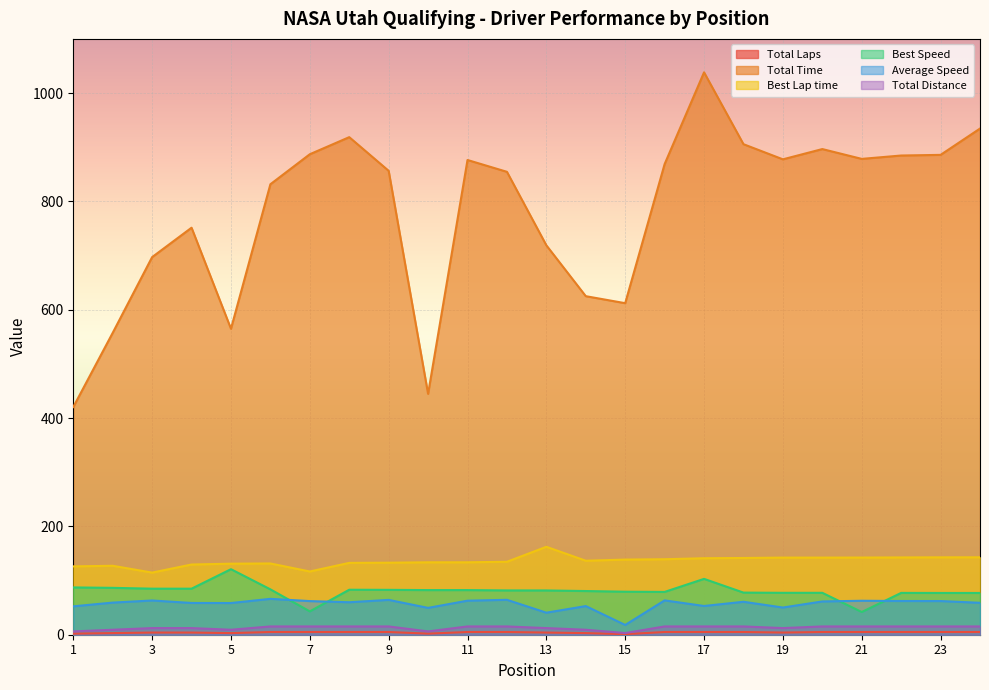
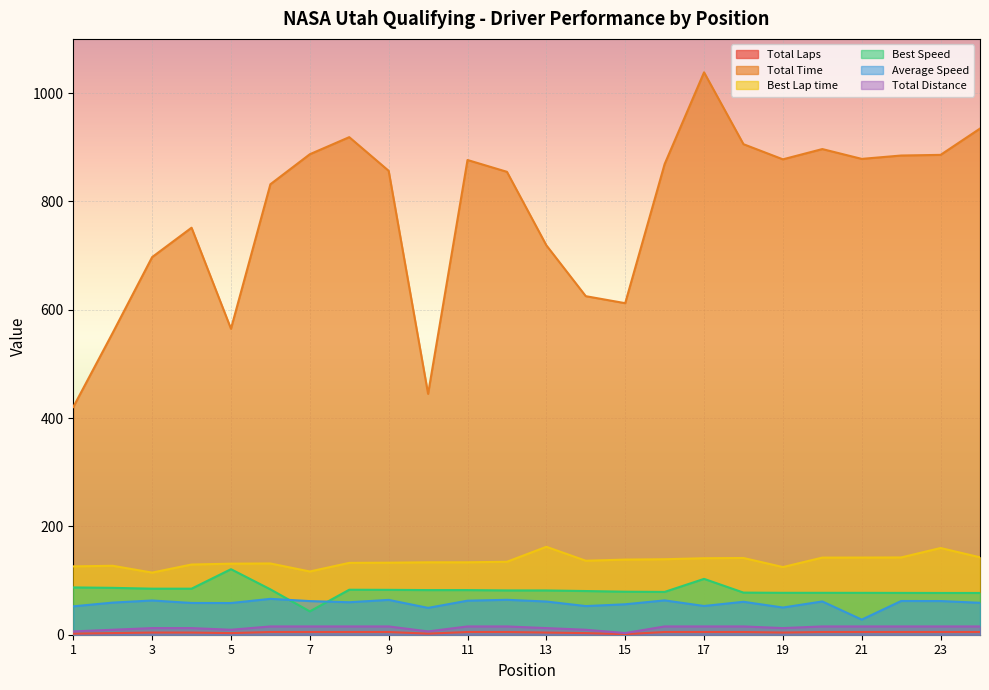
  {
    "Best Lap time": {
      "1": 130,
      "3": 110,
      "5": 130,
      "7": 120,
      "9": 130,
      "11": 130,
      "13": 160,
      "15": 140,
      "17": 140,
-     "19": 140,
+     "19": 120,
      "21": 140,
-     "23": 140
+     "23": 160
    },
    "Best Speed": {
      "1": 90,
      "3": 90,
      "5": 120,
      "7": 40,
      "9": 80,
      "11": 80,
      "13": 80,
      "15": 80,
      "17": 100,
      "19": 80,
-     "21": 40,
+     "21": 80,
      "23": 80
    },
    "Average Speed": {
      "1": 50,
      "3": 60,
      "5": 60,
      "7": 60,
      "9": 60,
      "11": 60,
-     "13": 40,
-     "15": 20,
+     "13": 60,
+     "15": 60,
      "17": 50,
      "19": 50,
-     "21": 60,
+     "21": 30,
      "23": 60
    },
    "Total Distance": {
      "3": 10,
      "5": 10,
      "7": 20,
      "9": 20,
      "11": 20,
      "13": 10,
      "17": 20,
      "19": 10,
      "21": 20,
      "23": 20
    }
  }
